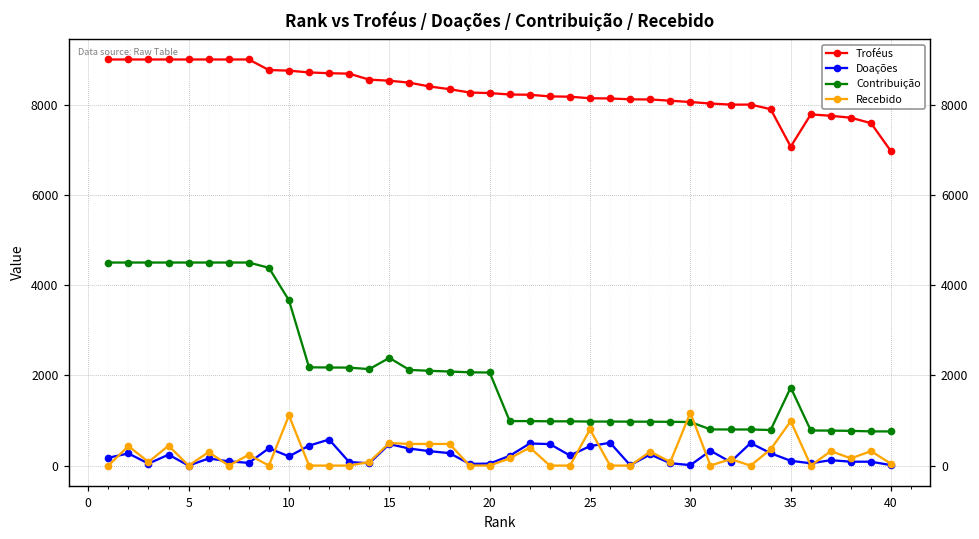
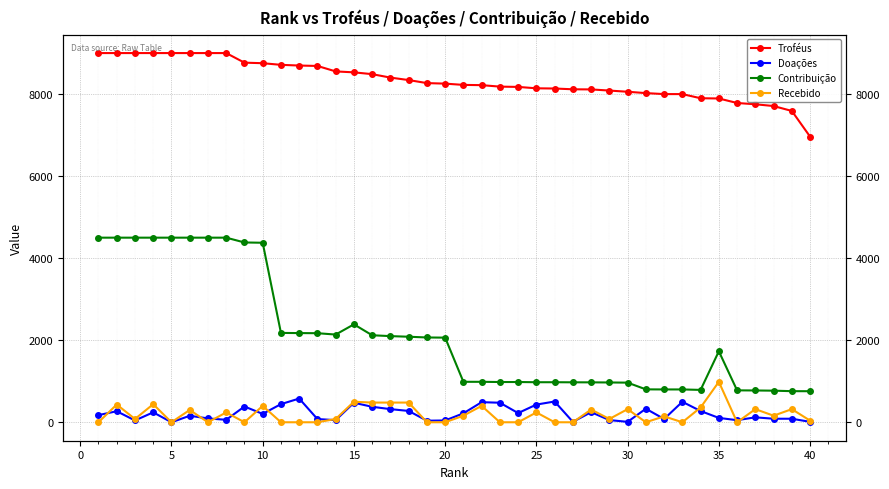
  {
    "Troféus": {
      "5": 9000,
      "10": 8800,
      "15": 8500,
      "20": 8300,
      "25": 8100,
      "30": 8100,
-     "35": 7100,
+     "35": 7900,
      "40": 7000
    },
    "Doações": {
      "10": 200,
      "25": 400,
      "30": 0,
      "35": 100
    },
    "Contribuição": {
      "5": 4500,
-     "10": 3700,
+     "10": 4400,
      "15": 2400,
      "20": 2100,
      "25": 1000,
      "30": 1000,
      "35": 1700,
      "40": 800
    },
    "Recebido": {
-     "10": 1100,
-     "25": 800,
-     "30": 1200,
+     "10": 400,
+     "25": 200,
+     "30": 300,
      "35": 1000
    }
  }
